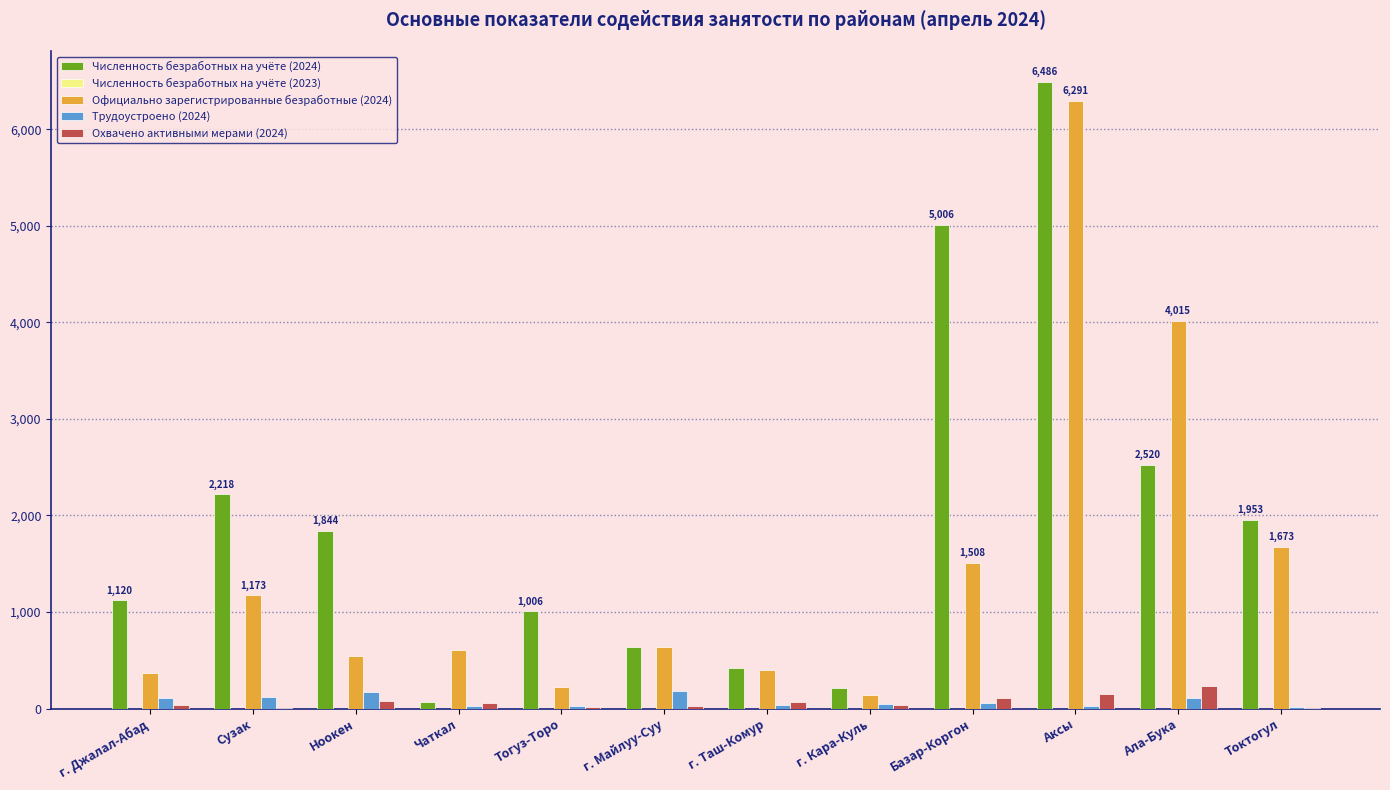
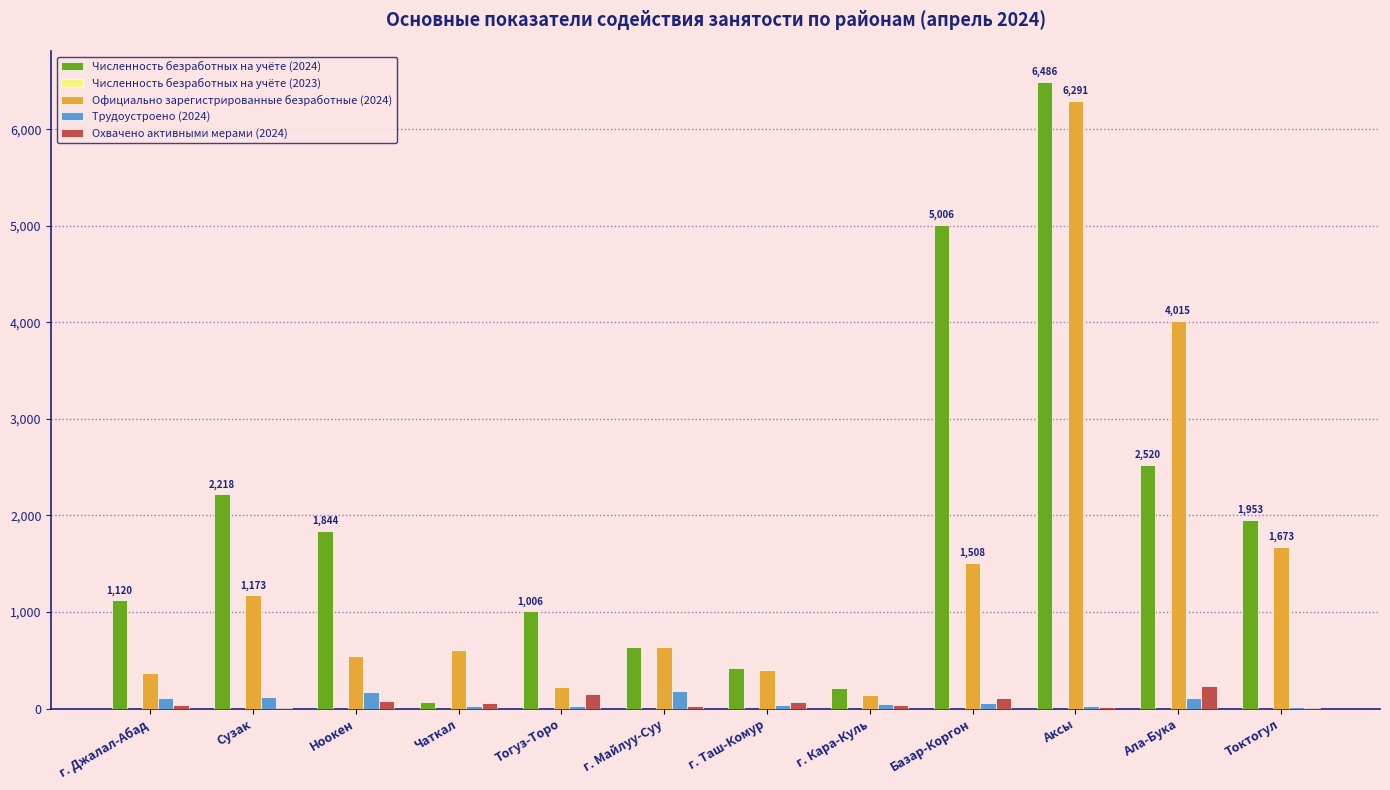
  {
    "Численность безработных на учёте (2024)": {
      "г. Джалал-Абад": "1,120",
      "Сузак": "2,218",
      "Ноокен": "1,844",
      "Тогуз-Торо": "1,006",
      "Базар-Коргон": "5,006",
      "Аксы": "6,486",
      "Ала-Бука": "2,520",
      "Токтогул": "1,953"
    },
    "Численность безработных на учёте (2023)": {
      "г. Джалал-Абад": "0",
      "Сузак": "0",
      "Ноокен": "0",
      "Чаткал": "0",
      "Тогуз-Торо": "0",
      "г. Майлуу-Суу": "0",
      "г. Таш-Комур": "0",
      "г. Кара-Куль": "0",
      "Базар-Коргон": "0",
      "Аксы": "0",
      "Ала-Бука": "0",
      "Токтогул": "0"
    },
    "Официально зарегистрированные безработные (2024)": {
      "Сузак": "1,173",
      "Базар-Коргон": "1,508",
      "Аксы": "6,291",
      "Ала-Бука": "4,015",
      "Токтогул": "1,673"
    },
    "Трудоустроено (2024)": {
      "г. Джалал-Абад": "100",
      "Сузак": "100",
      "Ноокен": "200",
      "Тогуз-Торо": "0",
      "г. Майлуу-Суу": "200",
      "г. Таш-Комур": "0",
      "г. Кара-Куль": "0",
      "Базар-Коргон": "100",
      "Ала-Бука": "100"
    },
    "Охвачено активными мерами (2024)": {
      "г. Джалал-Абад": "0",
      "Ноокен": "100",
      "Чаткал": "100",
-     "Тогуз-Торо": "0",
+     "Тогуз-Торо": "100",
      "г. Таш-Комур": "100",
      "г. Кара-Куль": "0",
      "Базар-Коргон": "100",
-     "Аксы": "100",
+     "Аксы": "0",
      "Ала-Бука": "200"
    }
  }
